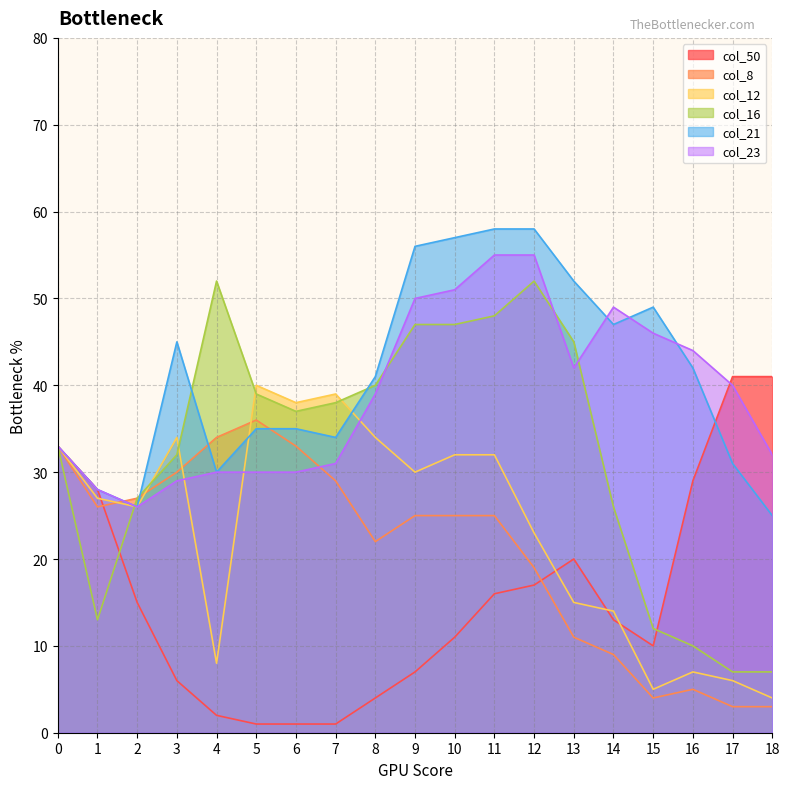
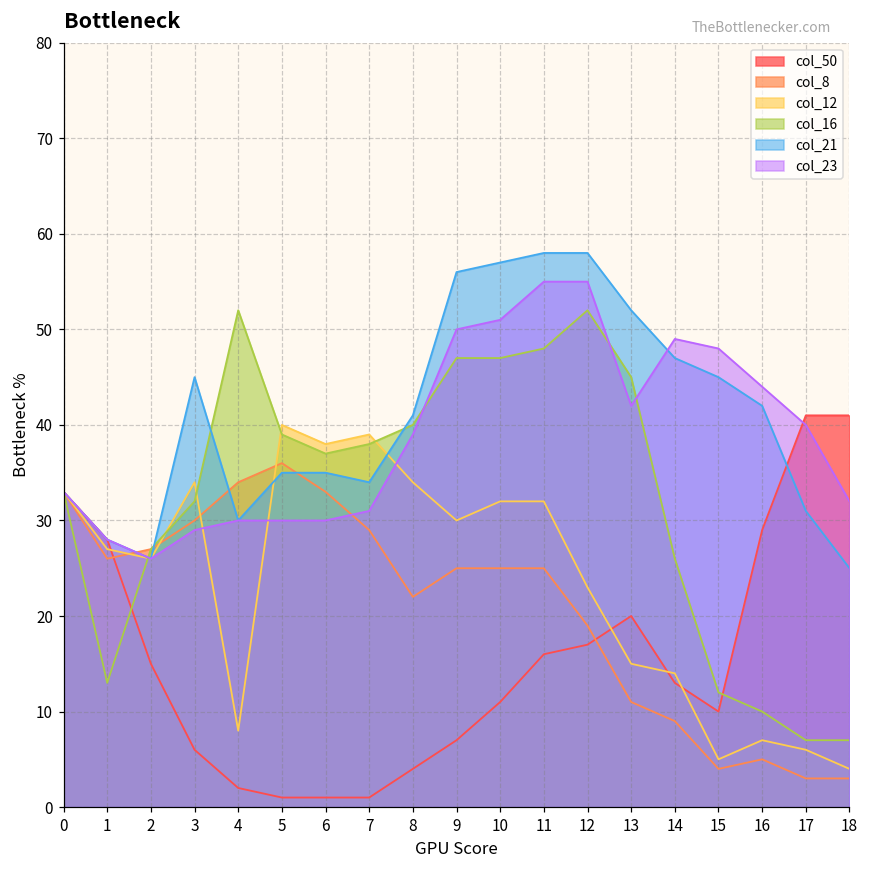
  {
    "col_12": {
      "1": 27,
      "3": 34,
      "4": 8,
      "5": 40,
      "6": 38,
      "7": 39,
      "8": 34,
      "9": 30,
      "10": 32,
      "11": 32,
      "12": 23,
      "13": 15,
      "14": 14,
      "15": 5,
      "16": 7,
      "17": 6,
      "18": 4
    },
    "col_16": {
      "1": 13,
      "3": 32,
      "4": 52,
      "5": 39,
      "6": 37,
      "7": 38,
      "8": 40,
      "9": 47,
      "10": 47,
      "11": 48,
      "12": 52,
      "13": 45,
      "14": 26,
      "15": 12,
      "16": 10,
      "17": 7,
      "18": 7
    },
    "col_21": {
      "3": 45,
      "5": 35,
      "6": 35,
      "7": 34,
      "8": 41,
      "9": 56,
      "10": 57,
      "11": 58,
      "12": 58,
      "13": 52,
      "14": 47,
-     "15": 49,
+     "15": 45,
      "16": 42,
      "17": 31,
      "18": 25
    },
    "col_23": {
      "3": 29,
      "5": 30,
      "6": 30,
      "7": 31,
      "8": 39,
      "9": 50,
      "10": 51,
      "11": 55,
      "12": 55,
      "13": 42,
      "14": 49,
-     "15": 46,
+     "15": 48,
      "16": 44,
      "17": 40,
      "18": 32
    }
  }
